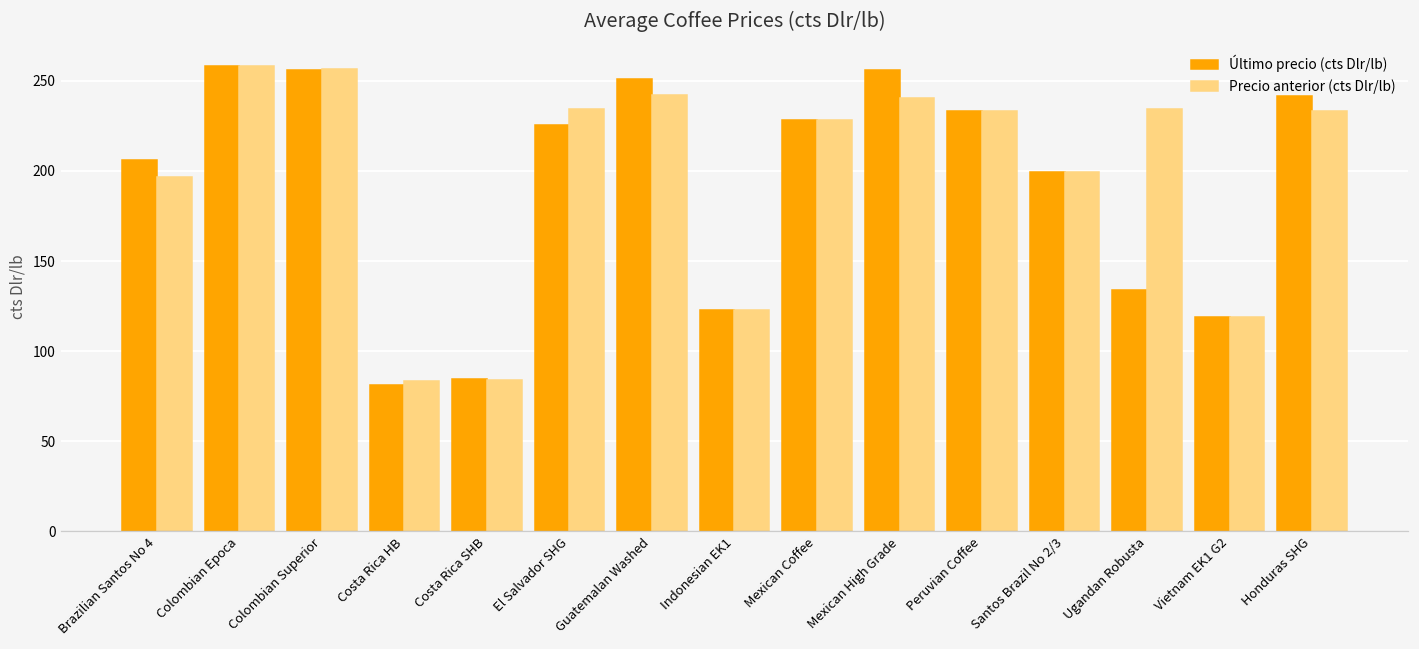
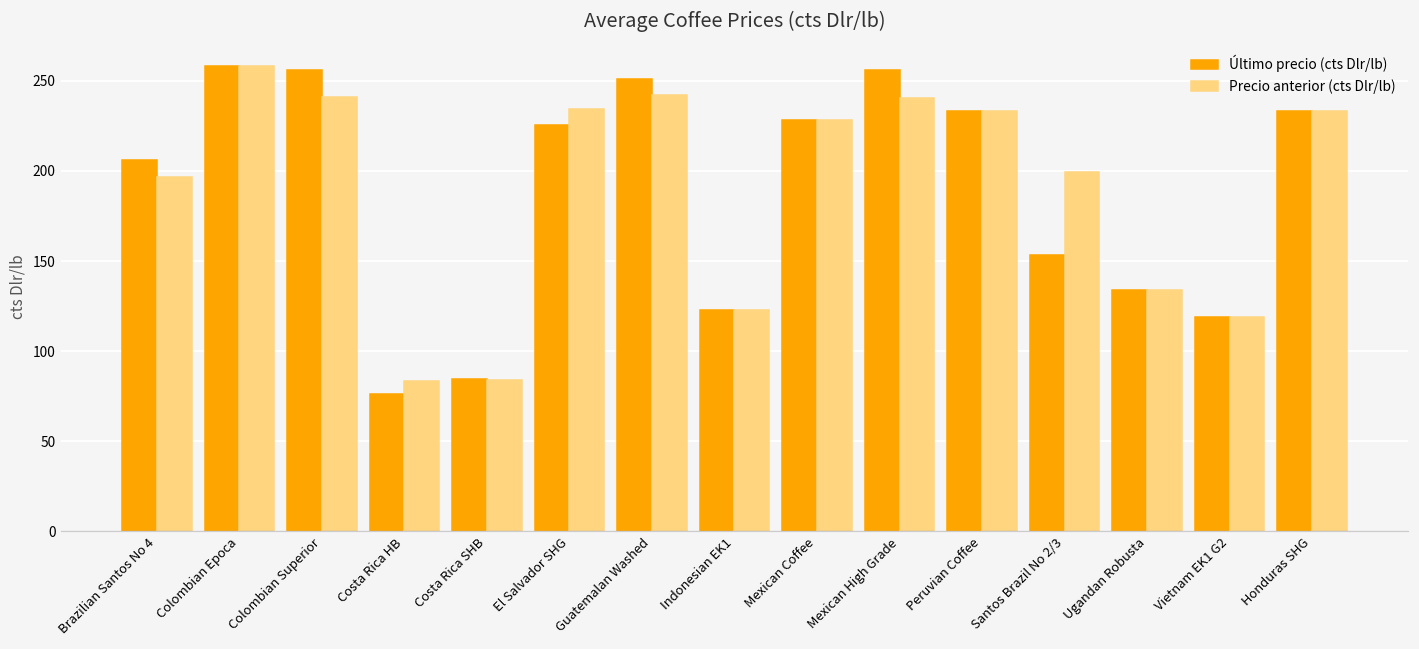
  {
    "Último precio (cts Dlr/lb)": {
      "Brazilian Santos No 4": 206,
      "Colombian Epoca": 258,
      "Colombian Superior": 256,
-     "Costa Rica HB": 81,
+     "Costa Rica HB": 76,
      "Costa Rica SHB": 85,
      "El Salvador SHG": 225,
      "Guatemalan Washed": 251,
      "Indonesian EK1": 123,
      "Mexican Coffee": 228,
      "Mexican High Grade": 256,
      "Peruvian Coffee": 233,
-     "Santos Brazil No 2/3": 199,
+     "Santos Brazil No 2/3": 153,
      "Ugandan Robusta": 134,
      "Vietnam EK1 G2": 119,
-     "Honduras SHG": 241
+     "Honduras SHG": 233
    },
    "Precio anterior (cts Dlr/lb)": {
      "Brazilian Santos No 4": 196,
      "Colombian Epoca": 258,
-     "Colombian Superior": 256,
+     "Colombian Superior": 241,
      "Costa Rica HB": 83,
      "Costa Rica SHB": 84,
      "El Salvador SHG": 234,
      "Guatemalan Washed": 242,
      "Indonesian EK1": 123,
      "Mexican Coffee": 228,
      "Mexican High Grade": 240,
      "Peruvian Coffee": 233,
      "Santos Brazil No 2/3": 199,
-     "Ugandan Robusta": 234,
+     "Ugandan Robusta": 134,
      "Vietnam EK1 G2": 119,
      "Honduras SHG": 233
    }
  }
